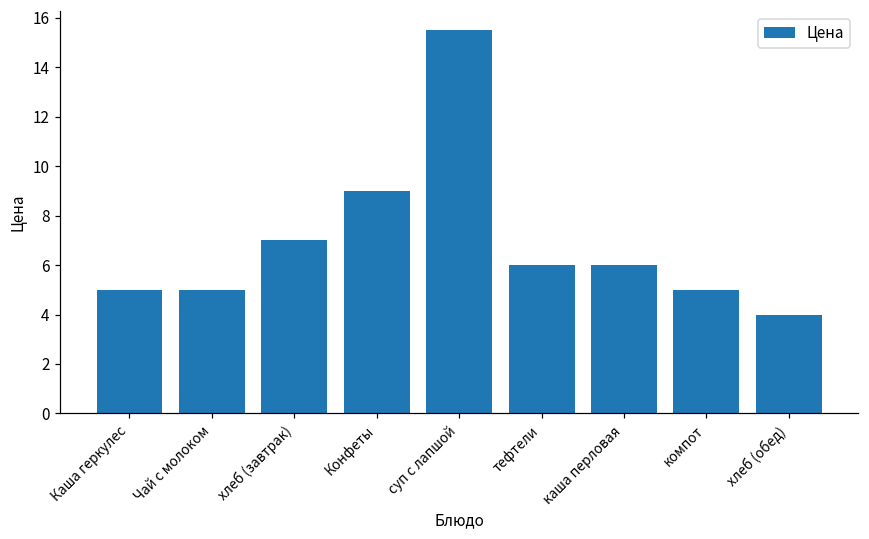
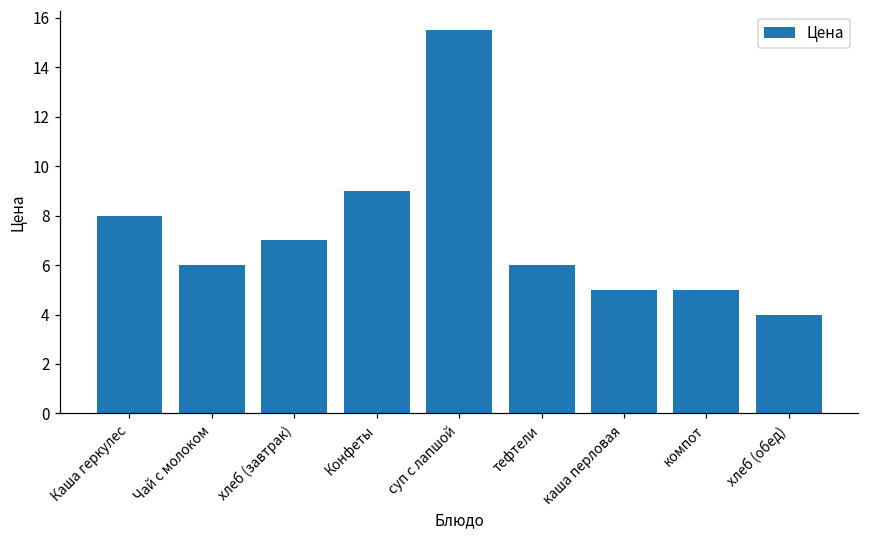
  {
-   "Каша геркулес": 5,
-   "Чай с молоком": 5,
+   "Каша геркулес": 8,
+   "Чай с молоком": 6,
    "хлеб (завтрак)": 7,
    "Конфеты": 9,
    "суп с лапшой": 15.5,
    "тефтели": 6,
-   "каша перловая": 6,
+   "каша перловая": 5,
    "компот": 5,
    "хлеб (обед)": 4
  }
